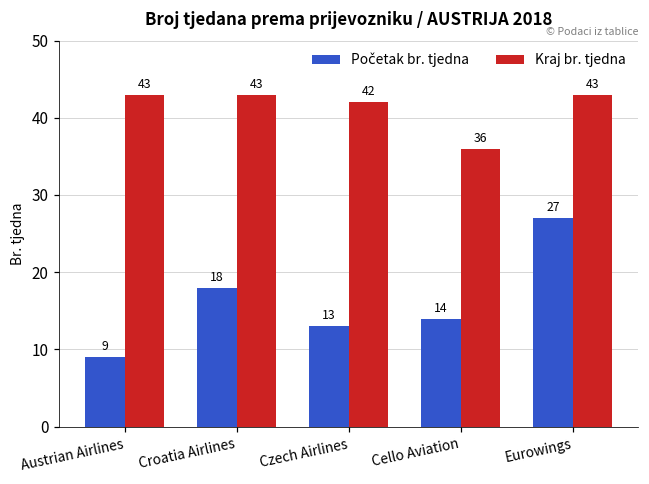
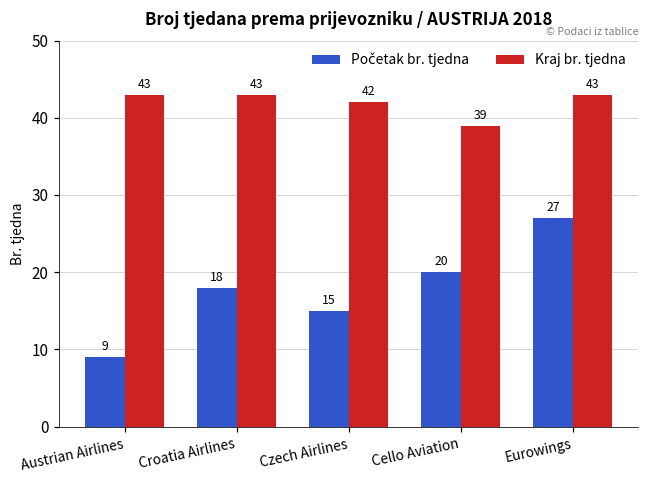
  {
    "Početak br. tjedna": {
      "Austrian Airlines": 9,
      "Croatia Airlines": 18,
-     "Czech Airlines": 13,
-     "Cello Aviation": 14,
+     "Czech Airlines": 15,
+     "Cello Aviation": 20,
      "Eurowings": 27
    },
    "Kraj br. tjedna": {
      "Austrian Airlines": 43,
      "Croatia Airlines": 43,
      "Czech Airlines": 42,
-     "Cello Aviation": 36,
+     "Cello Aviation": 39,
      "Eurowings": 43
    }
  }
